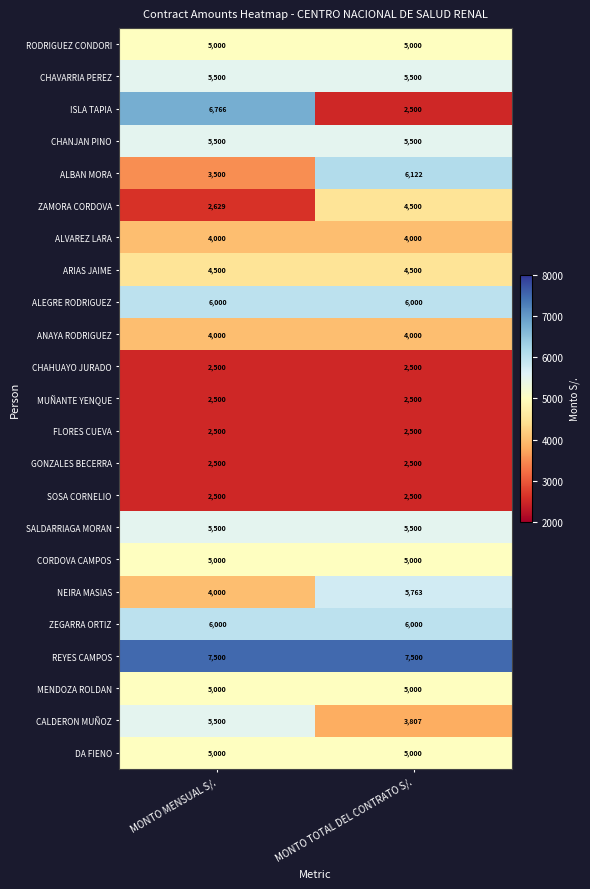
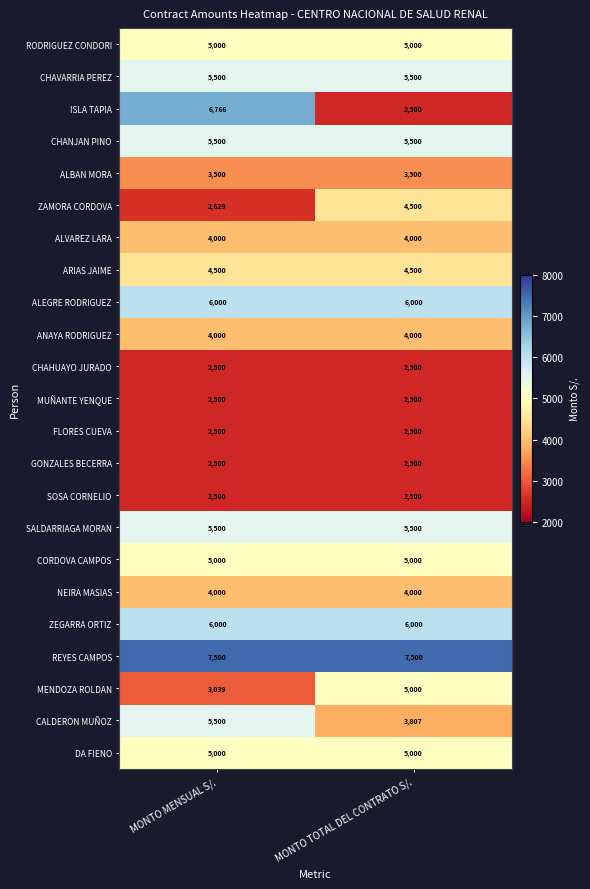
  {
    "RODRIGUEZ CONDORI": {
      "MONTO MENSUAL S/.": "5,000",
      "MONTO TOTAL DEL CONTRATO S/.": "5,000"
    },
    "CHAVARRIA PEREZ": {
      "MONTO MENSUAL S/.": "5,500",
      "MONTO TOTAL DEL CONTRATO S/.": "5,500"
    },
    "ISLA TAPIA": {
      "MONTO MENSUAL S/.": "6,766",
      "MONTO TOTAL DEL CONTRATO S/.": "2,500"
    },
    "CHANJAN PINO": {
      "MONTO MENSUAL S/.": "5,500",
      "MONTO TOTAL DEL CONTRATO S/.": "5,500"
    },
    "ALBAN MORA": {
      "MONTO MENSUAL S/.": "3,500",
-     "MONTO TOTAL DEL CONTRATO S/.": "6,122"
+     "MONTO TOTAL DEL CONTRATO S/.": "3,500"
    },
    "ZAMORA CORDOVA": {
      "MONTO MENSUAL S/.": "2,629",
      "MONTO TOTAL DEL CONTRATO S/.": "4,500"
    },
    "ALVAREZ LARA": {
      "MONTO MENSUAL S/.": "4,000",
      "MONTO TOTAL DEL CONTRATO S/.": "4,000"
    },
    "ARIAS JAIME": {
      "MONTO MENSUAL S/.": "4,500",
      "MONTO TOTAL DEL CONTRATO S/.": "4,500"
    },
    "ALEGRE RODRIGUEZ": {
      "MONTO MENSUAL S/.": "6,000",
      "MONTO TOTAL DEL CONTRATO S/.": "6,000"
    },
    "ANAYA RODRIGUEZ": {
      "MONTO MENSUAL S/.": "4,000",
      "MONTO TOTAL DEL CONTRATO S/.": "4,000"
    },
    "CHAHUAYO JURADO": {
      "MONTO MENSUAL S/.": "2,500",
      "MONTO TOTAL DEL CONTRATO S/.": "2,500"
    },
    "MUÑANTE YENQUE": {
      "MONTO MENSUAL S/.": "2,500",
      "MONTO TOTAL DEL CONTRATO S/.": "2,500"
    },
    "FLORES CUEVA": {
      "MONTO MENSUAL S/.": "2,500",
      "MONTO TOTAL DEL CONTRATO S/.": "2,500"
    },
    "GONZALES BECERRA": {
      "MONTO MENSUAL S/.": "2,500",
      "MONTO TOTAL DEL CONTRATO S/.": "2,500"
    },
    "SOSA CORNELIO": {
      "MONTO MENSUAL S/.": "2,500",
      "MONTO TOTAL DEL CONTRATO S/.": "2,500"
    },
    "SALDARRIAGA MORAN": {
      "MONTO MENSUAL S/.": "5,500",
      "MONTO TOTAL DEL CONTRATO S/.": "5,500"
    },
    "CORDOVA CAMPOS": {
      "MONTO MENSUAL S/.": "5,000",
      "MONTO TOTAL DEL CONTRATO S/.": "5,000"
    },
    "NEIRA MASIAS": {
      "MONTO MENSUAL S/.": "4,000",
-     "MONTO TOTAL DEL CONTRATO S/.": "5,763"
+     "MONTO TOTAL DEL CONTRATO S/.": "4,000"
    },
    "ZEGARRA ORTIZ": {
      "MONTO MENSUAL S/.": "6,000",
      "MONTO TOTAL DEL CONTRATO S/.": "6,000"
    },
    "REYES CAMPOS": {
      "MONTO MENSUAL S/.": "7,500",
      "MONTO TOTAL DEL CONTRATO S/.": "7,500"
    },
    "MENDOZA ROLDAN": {
-     "MONTO MENSUAL S/.": "5,000",
+     "MONTO MENSUAL S/.": "3,039",
      "MONTO TOTAL DEL CONTRATO S/.": "5,000"
    },
    "CALDERON MUÑOZ": {
      "MONTO MENSUAL S/.": "5,500",
      "MONTO TOTAL DEL CONTRATO S/.": "3,807"
    },
    "DA FIENO": {
      "MONTO MENSUAL S/.": "5,000",
      "MONTO TOTAL DEL CONTRATO S/.": "5,000"
    }
  }
